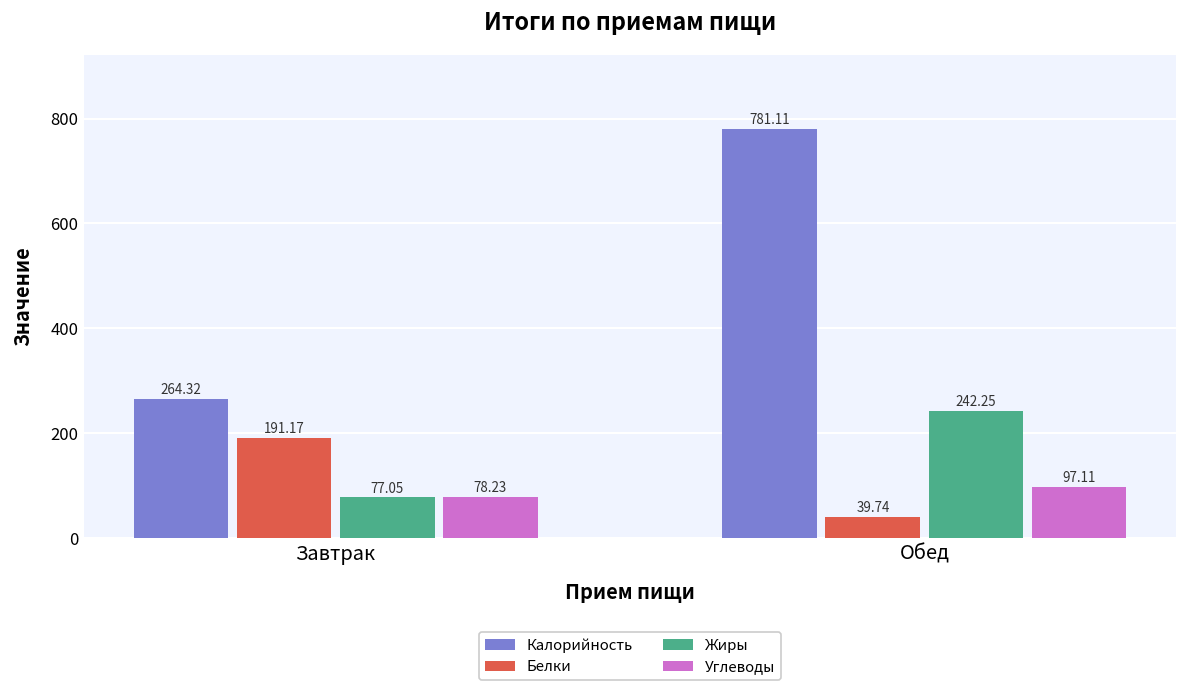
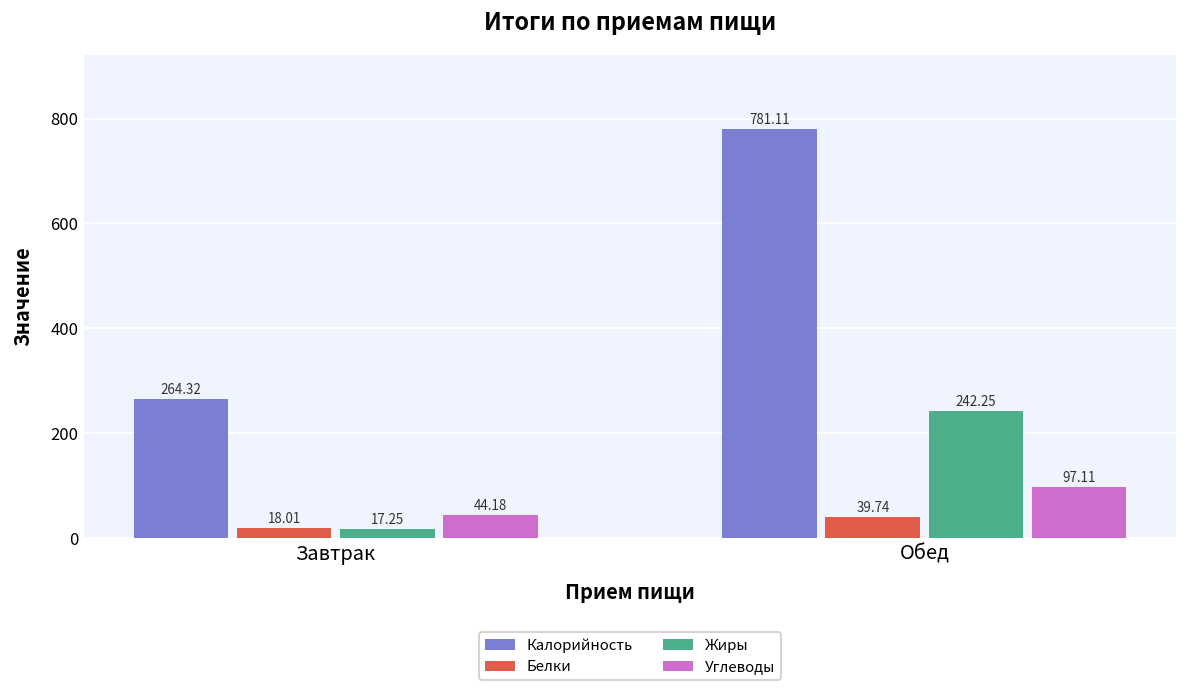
  {
    "Калорийность": {
      "Завтрак": 264.32,
      "Обед": 781.11
    },
    "Белки": {
-     "Завтрак": 191.17,
+     "Завтрак": 18.01,
      "Обед": 39.74
    },
    "Жиры": {
-     "Завтрак": 77.05,
+     "Завтрак": 17.25,
      "Обед": 242.25
    },
    "Углеводы": {
-     "Завтрак": 78.23,
+     "Завтрак": 44.18,
      "Обед": 97.11
    }
  }
